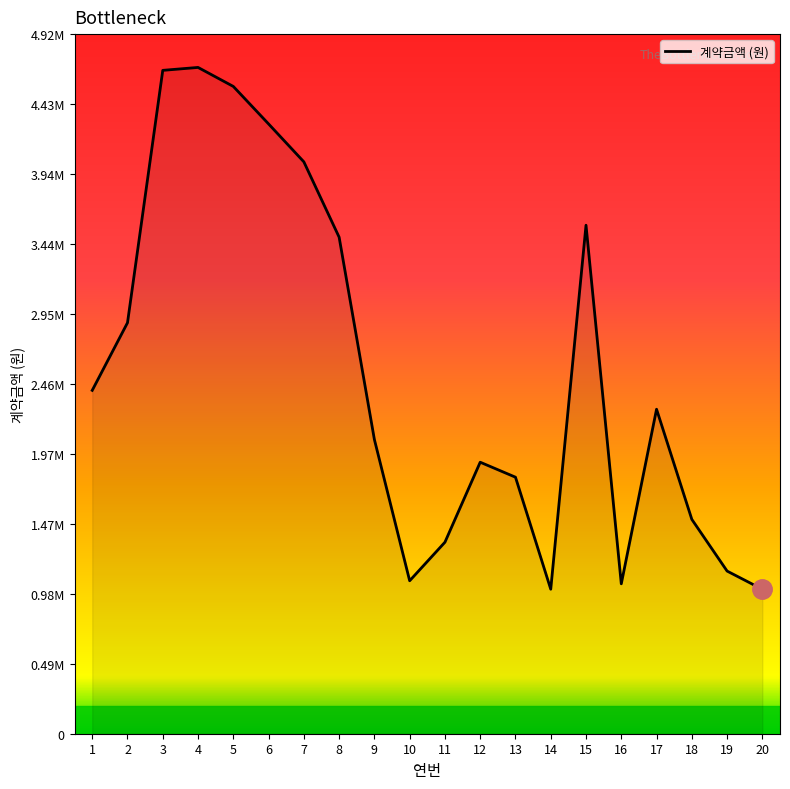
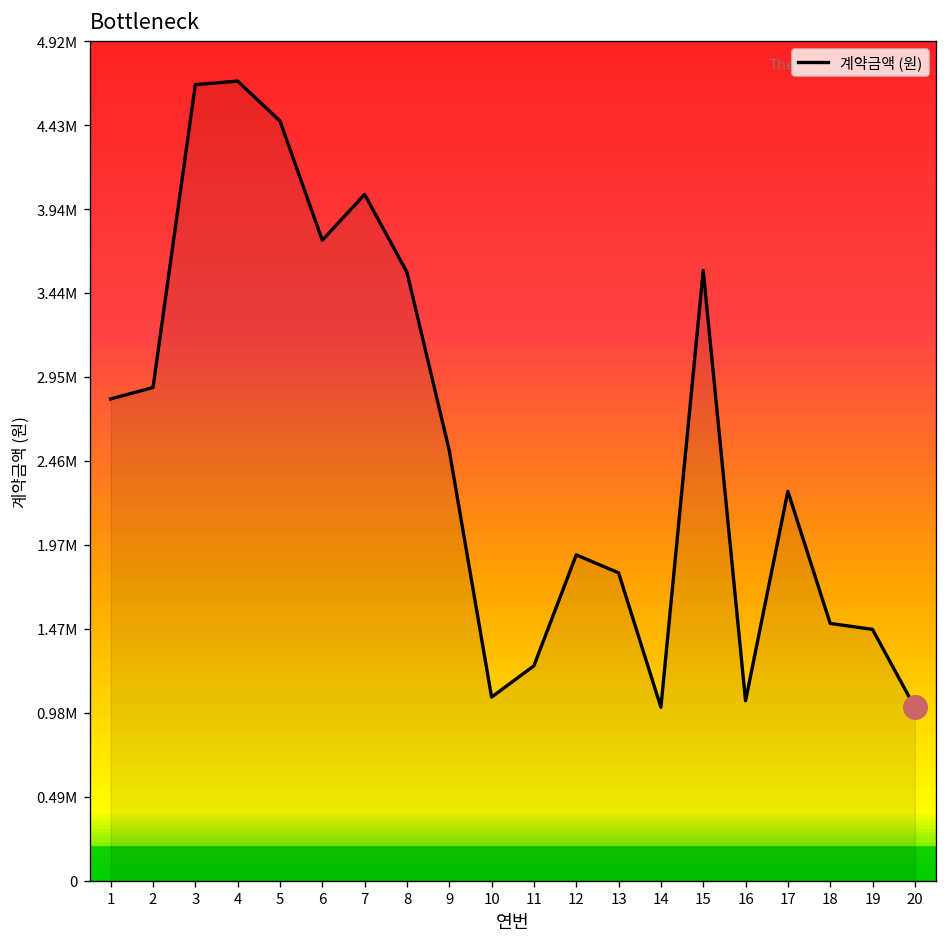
  {
    "계약금액 (원)": {
-     "1": 2420000,
+     "1": 2830000,
      "2": 2900000,
      "3": 4670000,
      "4": 4690000,
-     "5": 4560000,
-     "6": 4300000,
+     "5": 4460000,
+     "6": 3760000,
      "7": 4030000,
-     "8": 3500000,
-     "9": 2070000,
+     "8": 3570000,
+     "9": 2520000,
      "10": 1080000,
-     "11": 1350000,
+     "11": 1260000,
      "12": 1910000,
      "13": 1810000,
      "14": 1020000,
      "15": 3580000,
      "16": 1060000,
      "17": 2290000,
      "18": 1510000,
-     "19": 1150000
+     "19": 1480000
    }
  }
